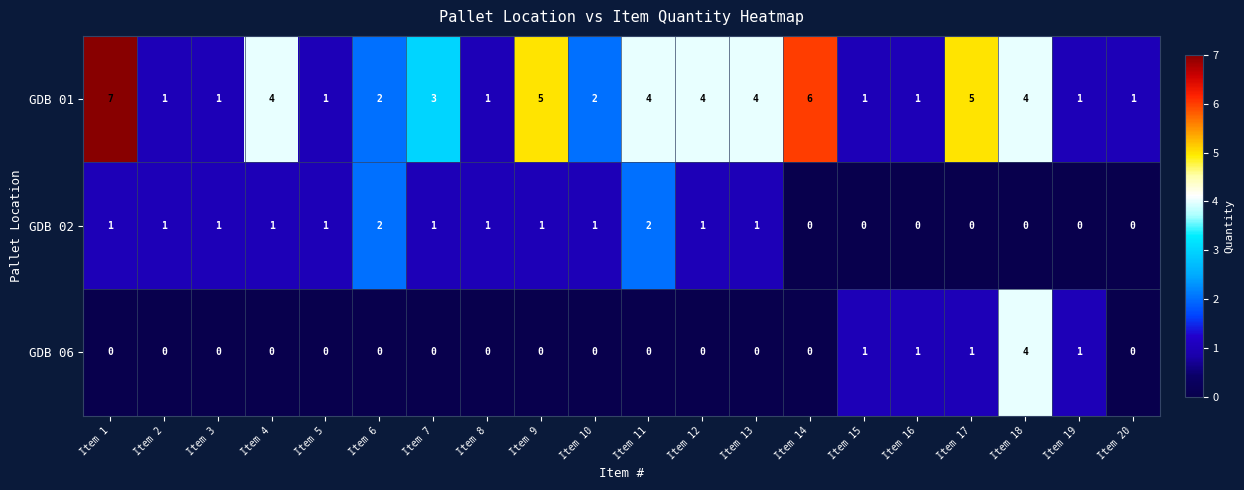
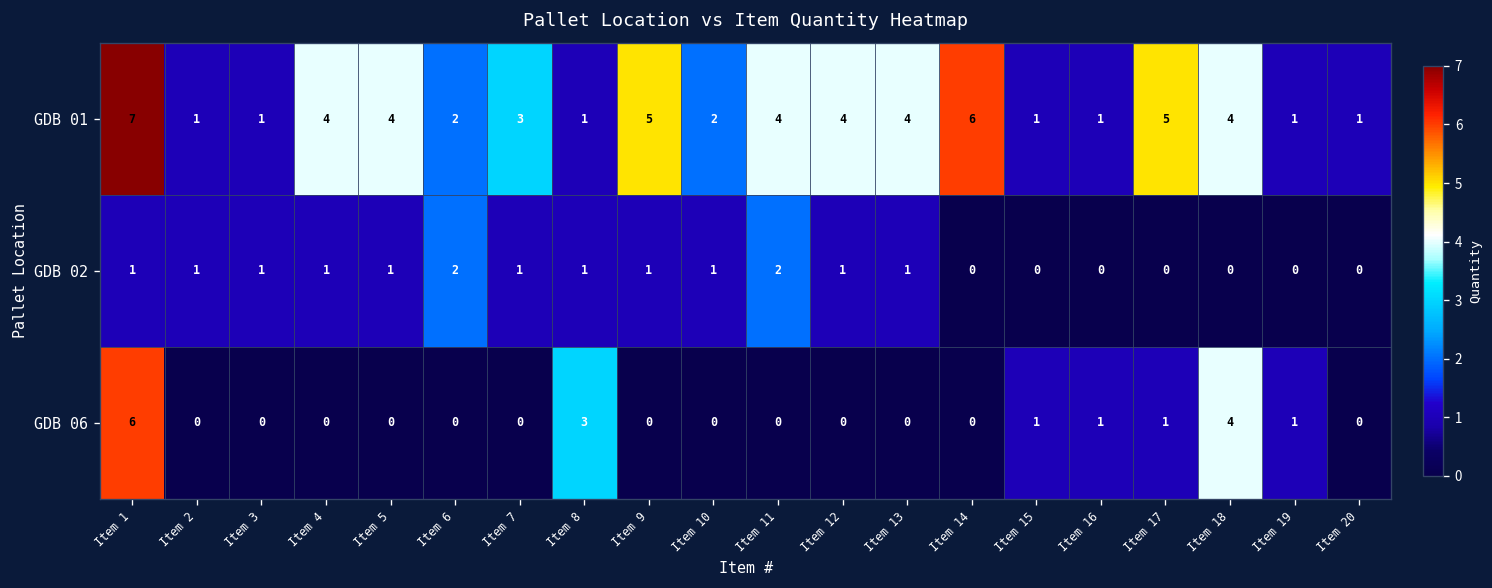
  {
    "GDB 01": {
      "Item 1": 7,
      "Item 2": 1,
      "Item 3": 1,
      "Item 4": 4,
-     "Item 5": 1,
+     "Item 5": 4,
      "Item 6": 2,
      "Item 7": 3,
      "Item 8": 1,
      "Item 9": 5,
      "Item 10": 2,
      "Item 11": 4,
      "Item 12": 4,
      "Item 13": 4,
      "Item 14": 6,
      "Item 15": 1,
      "Item 16": 1,
      "Item 17": 5,
      "Item 18": 4,
      "Item 19": 1,
      "Item 20": 1
    },
    "GDB 02": {
      "Item 1": 1,
      "Item 2": 1,
      "Item 3": 1,
      "Item 4": 1,
      "Item 5": 1,
      "Item 6": 2,
      "Item 7": 1,
      "Item 8": 1,
      "Item 9": 1,
      "Item 10": 1,
      "Item 11": 2,
      "Item 12": 1,
      "Item 13": 1,
      "Item 14": 0,
      "Item 15": 0,
      "Item 16": 0,
      "Item 17": 0,
      "Item 18": 0,
      "Item 19": 0,
      "Item 20": 0
    },
    "GDB 06": {
-     "Item 1": 0,
+     "Item 1": 6,
      "Item 2": 0,
      "Item 3": 0,
      "Item 4": 0,
      "Item 5": 0,
      "Item 6": 0,
      "Item 7": 0,
-     "Item 8": 0,
+     "Item 8": 3,
      "Item 9": 0,
      "Item 10": 0,
      "Item 11": 0,
      "Item 12": 0,
      "Item 13": 0,
      "Item 14": 0,
      "Item 15": 1,
      "Item 16": 1,
      "Item 17": 1,
      "Item 18": 4,
      "Item 19": 1,
      "Item 20": 0
    }
  }
